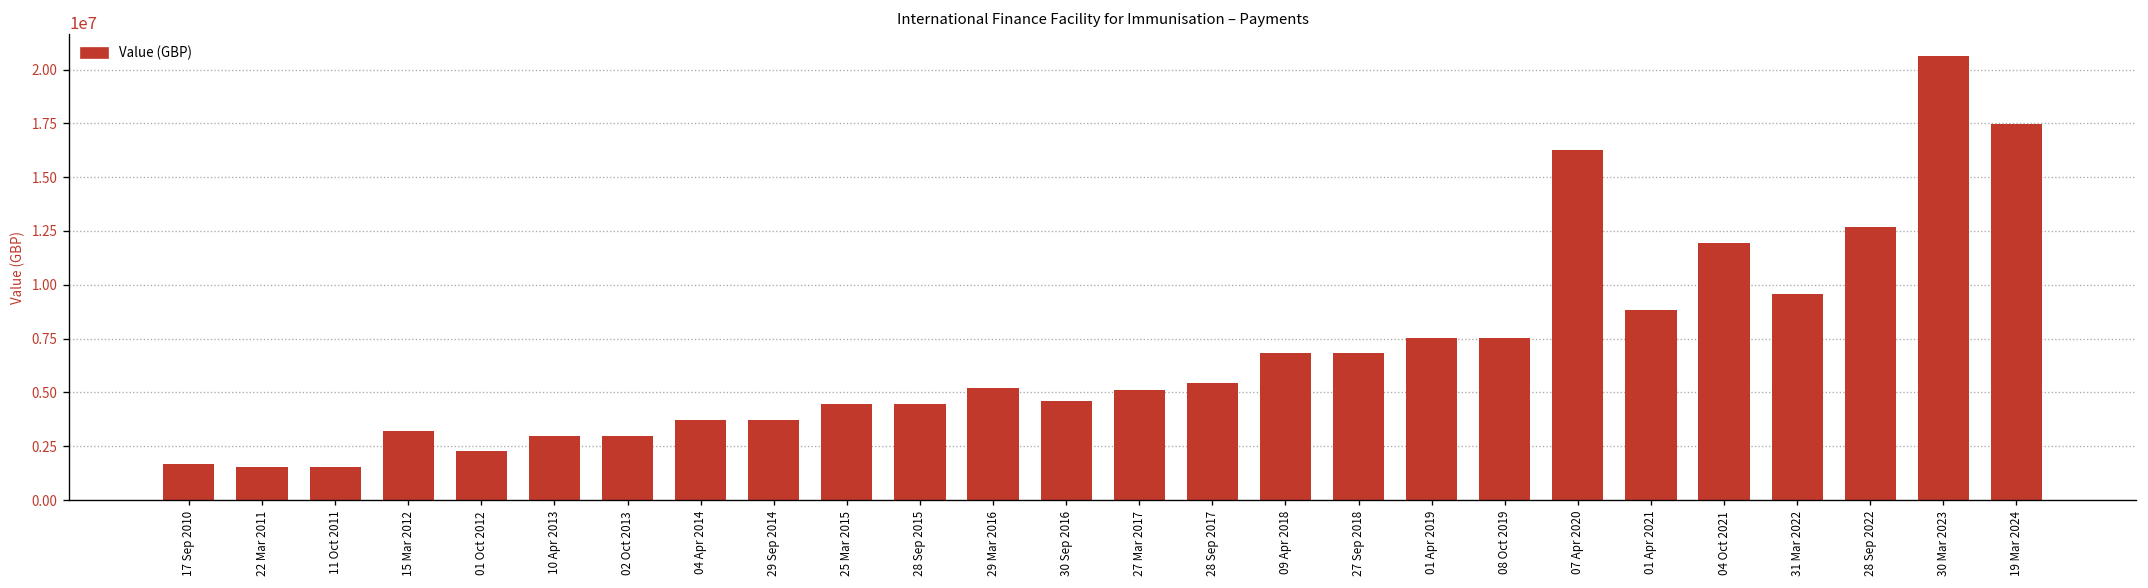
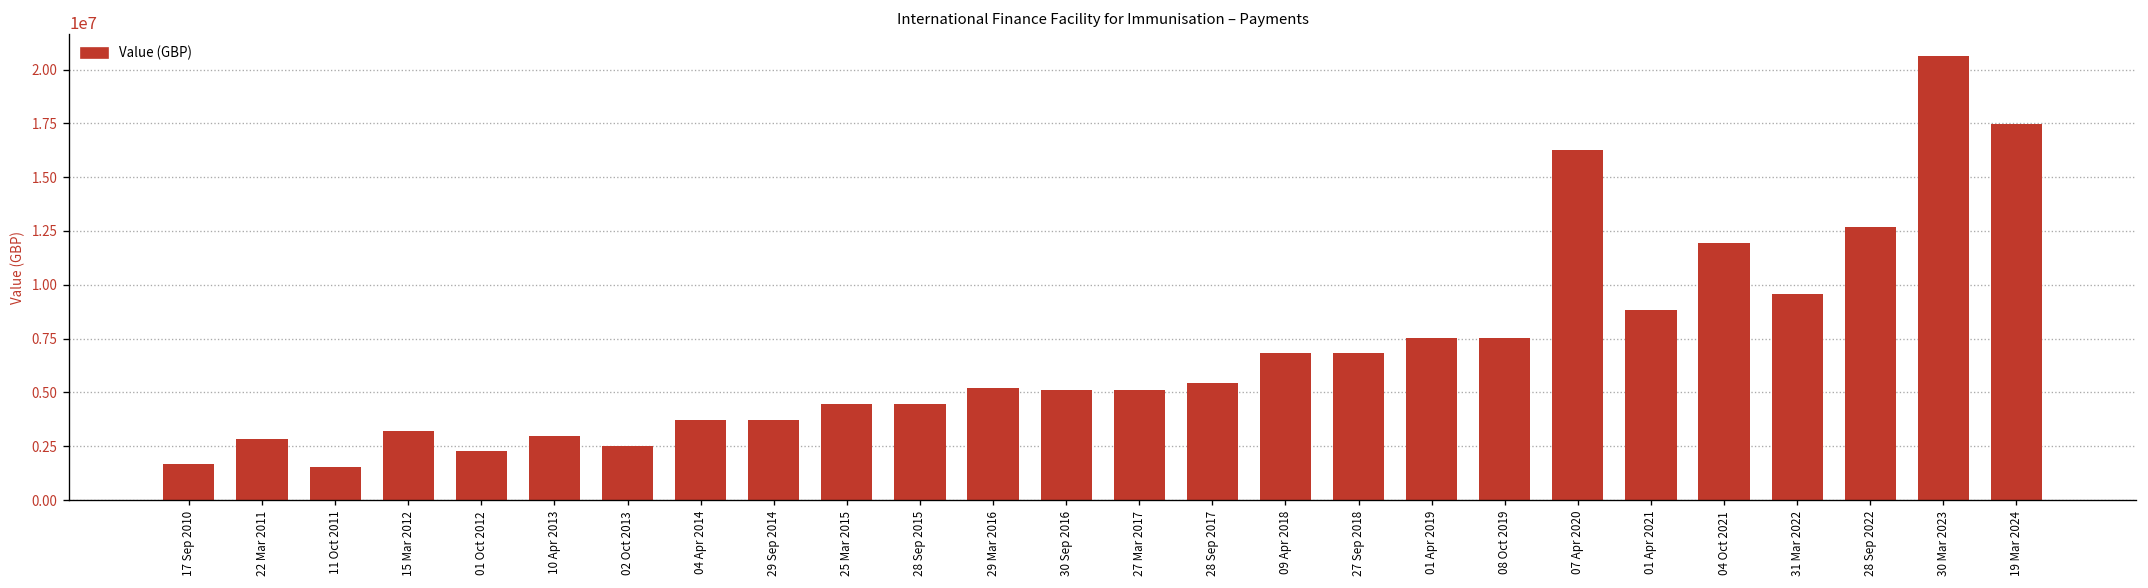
  {
    "17 Sep 2010": 1700000,
-   "22 Mar 2011": 1500000,
+   "22 Mar 2011": 2800000,
    "11 Oct 2011": 1500000,
    "15 Mar 2012": 3200000,
    "01 Oct 2012": 2300000,
    "10 Apr 2013": 3000000,
-   "02 Oct 2013": 3000000,
+   "02 Oct 2013": 2500000,
    "04 Apr 2014": 3700000,
    "29 Sep 2014": 3700000,
    "25 Mar 2015": 4500000,
    "28 Sep 2015": 4500000,
    "29 Mar 2016": 5200000,
-   "30 Sep 2016": 4600000,
+   "30 Sep 2016": 5100000,
    "27 Mar 2017": 5100000,
    "28 Sep 2017": 5400000,
    "09 Apr 2018": 6800000,
    "27 Sep 2018": 6800000,
    "01 Apr 2019": 7500000,
    "08 Oct 2019": 7500000,
    "07 Apr 2020": 16300000,
    "01 Apr 2021": 8800000,
    "04 Oct 2021": 12000000,
    "31 Mar 2022": 9600000,
    "28 Sep 2022": 12700000,
    "30 Mar 2023": 20600000,
    "19 Mar 2024": 17500000
  }
